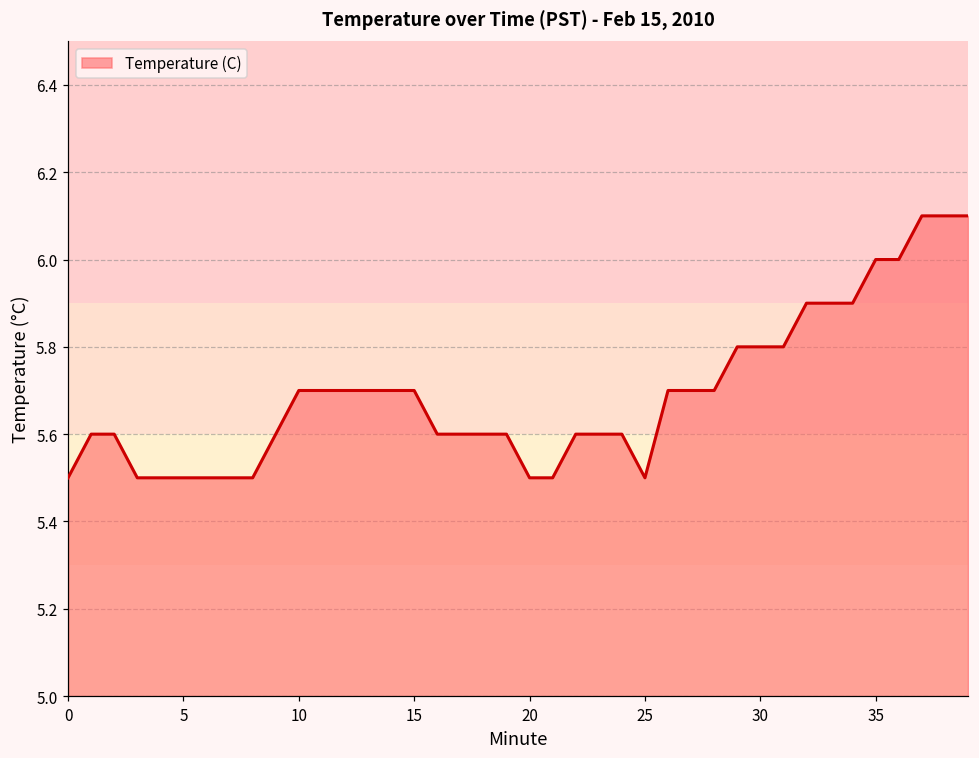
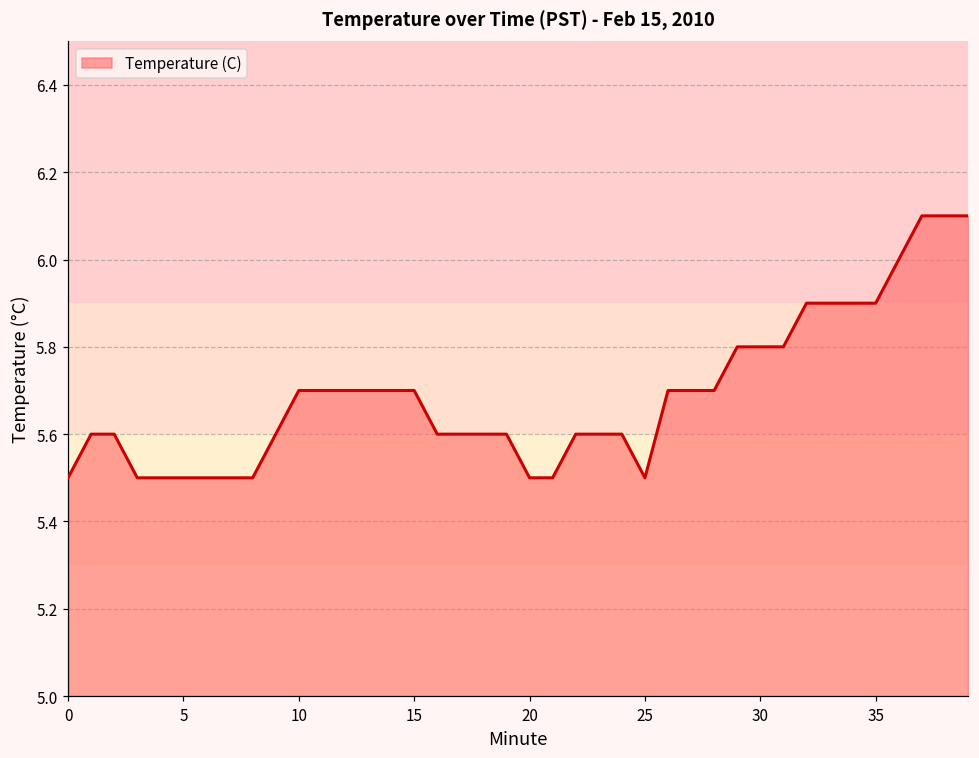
  {
    "0": 5.5,
    "5": 5.5,
    "10": 5.7,
    "15": 5.7,
    "20": 5.5,
    "25": 5.5,
    "30": 5.8,
-   "35": 6.0
+   "35": 5.9
  }
